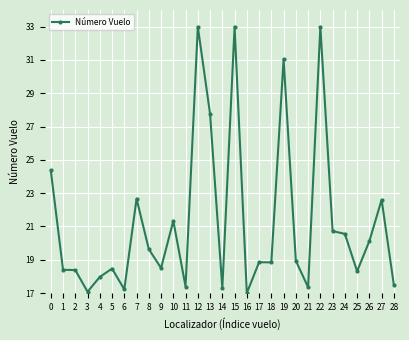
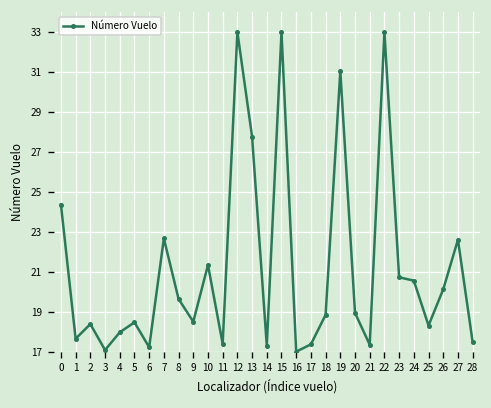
  {
    "0": 24.4,
-   "1": 18.4,
+   "1": 17.6,
    "2": 18.4,
    "3": 17.1,
    "4": 18.0,
    "5": 18.5,
    "6": 17.2,
    "7": 22.7,
    "8": 19.6,
    "9": 18.5,
    "10": 21.3,
    "11": 17.4,
    "12": 33.0,
    "13": 27.8,
    "14": 17.3,
    "15": 33.0,
    "16": 17.0,
-   "17": 18.9,
+   "17": 17.4,
    "18": 18.8,
    "19": 31.0,
    "20": 18.9,
    "21": 17.3,
    "22": 33.0,
    "23": 20.7,
    "24": 20.6,
    "25": 18.3,
    "26": 20.1,
    "27": 22.6,
    "28": 17.5
  }
